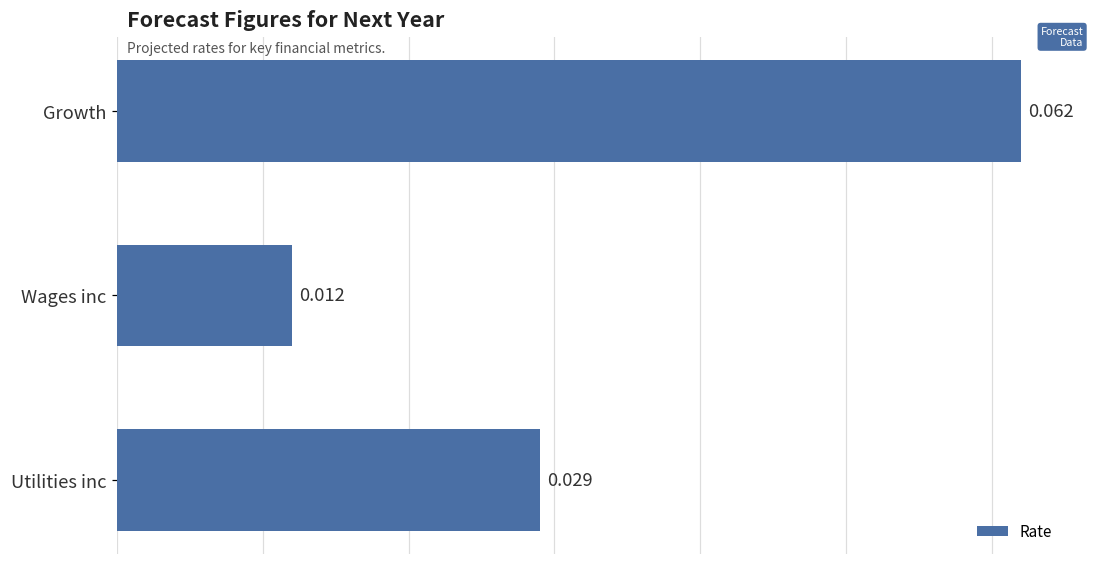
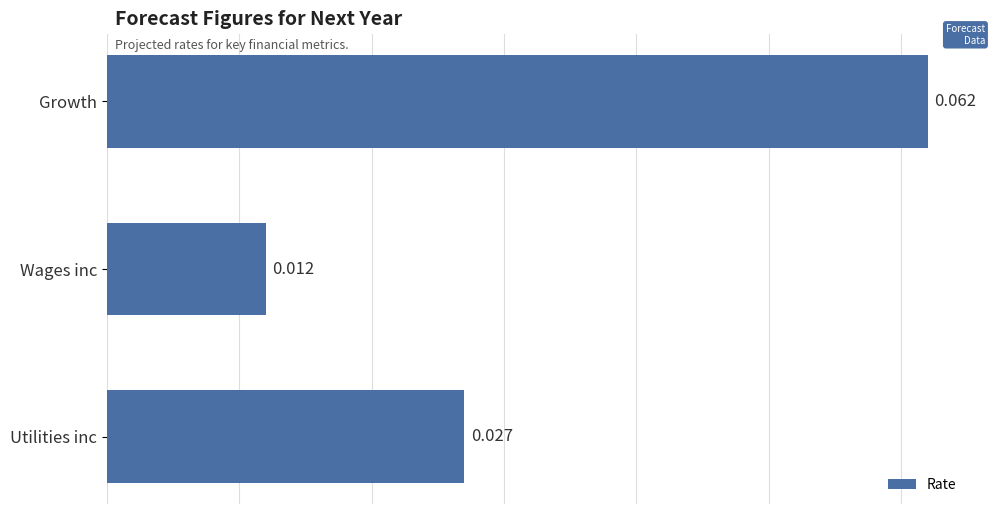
  {
    "Growth": 0.062,
    "Wages inc": 0.012,
-   "Utilities inc": 0.029
+   "Utilities inc": 0.027
  }
